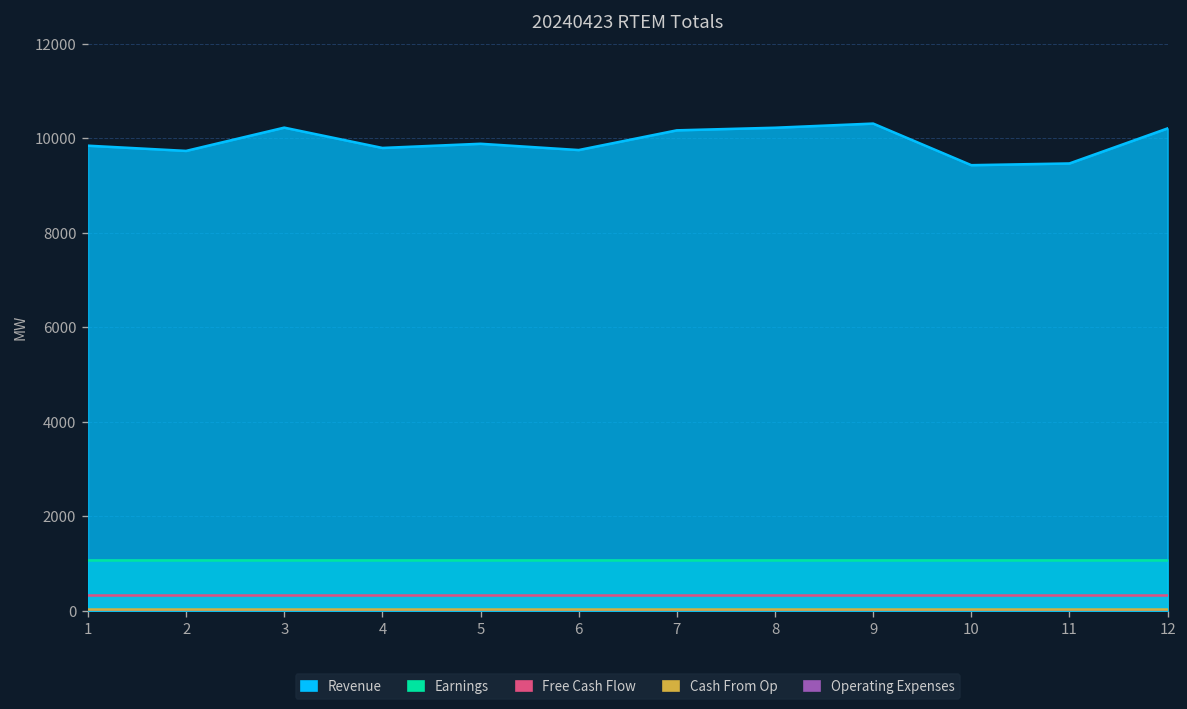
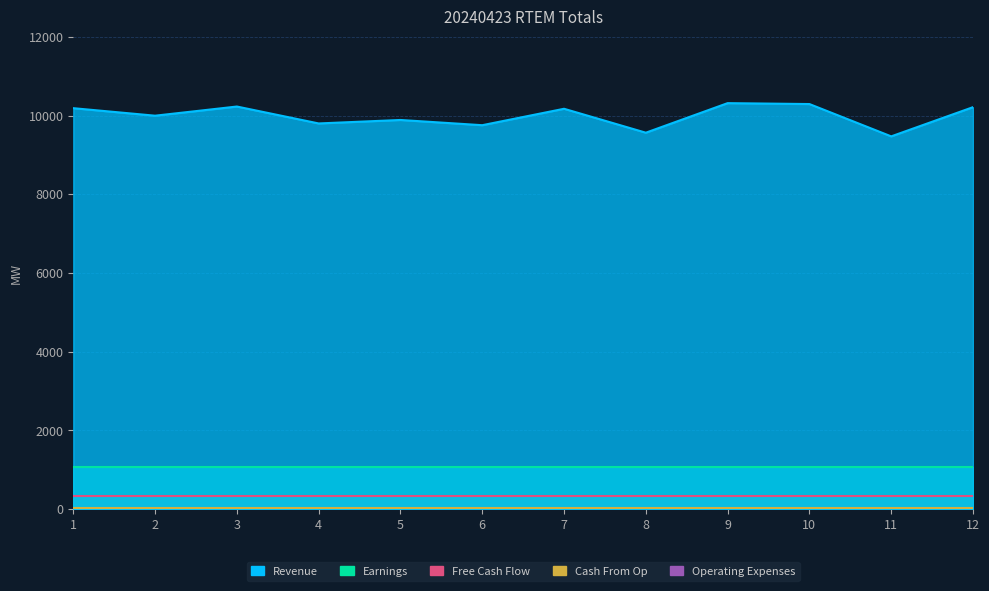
  {
    "Free Cash Flow": {
      "1": 300,
      "2": 300,
      "3": 300,
      "4": 300,
      "5": 300,
      "6": 300,
      "7": 300,
      "8": 300,
      "9": 300,
      "10": 300,
      "11": 300,
      "12": 300
    },
    "Earnings": {
      "1": 1100,
      "2": 1100,
      "3": 1100,
      "4": 1100,
      "5": 1100,
      "6": 1100,
      "7": 1100,
      "8": 1100,
      "9": 1100,
      "10": 1100,
      "11": 1100,
      "12": 1100
    },
    "Revenue": {
-     "1": 9800,
-     "2": 9700,
+     "1": 10200,
+     "2": 10000,
      "3": 10200,
      "4": 9800,
      "5": 9900,
      "6": 9800,
      "7": 10200,
-     "8": 10200,
+     "8": 9600,
      "9": 10300,
-     "10": 9400,
+     "10": 10300,
      "11": 9500,
      "12": 10200
    }
  }
